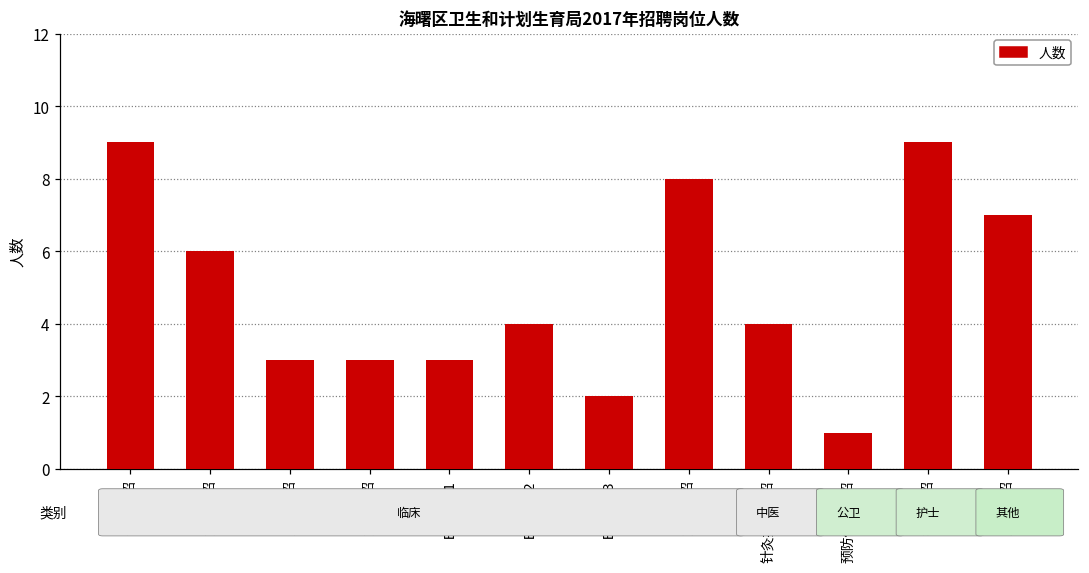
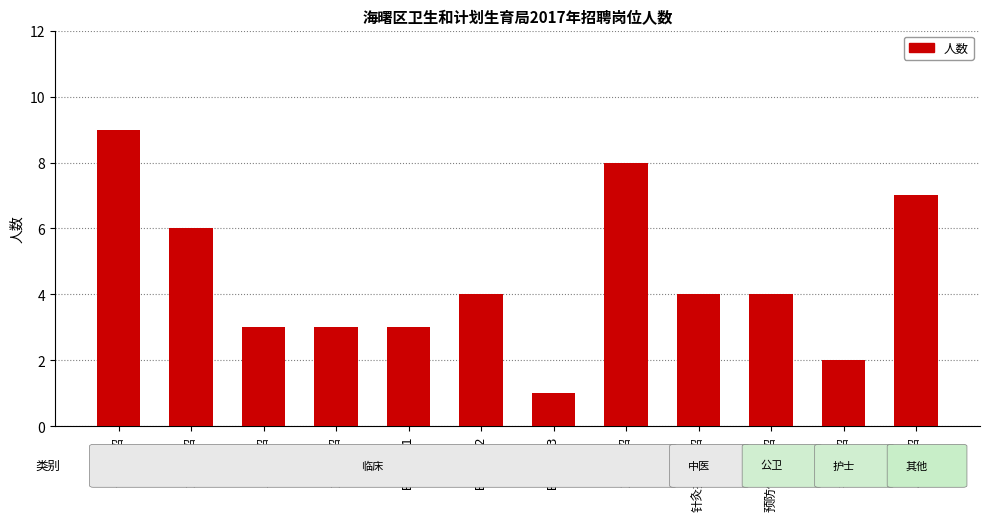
  {
    "全科统招": 9,
    "妇科统招": 6,
    "儿保统招": 3,
    "妇保统招": 3,
    "B超统招1": 3,
    "B超统招2": 4,
-   "B超统招3": 2,
+   "B超统招3": 1,
    "放射统招": 8,
    "针灸推拿统招": 4,
-   "预防保健统招": 1,
-   "护理统招": 9,
+   "预防保健统招": 4,
+   "护理统招": 2,
    "康复统招": 7
  }
